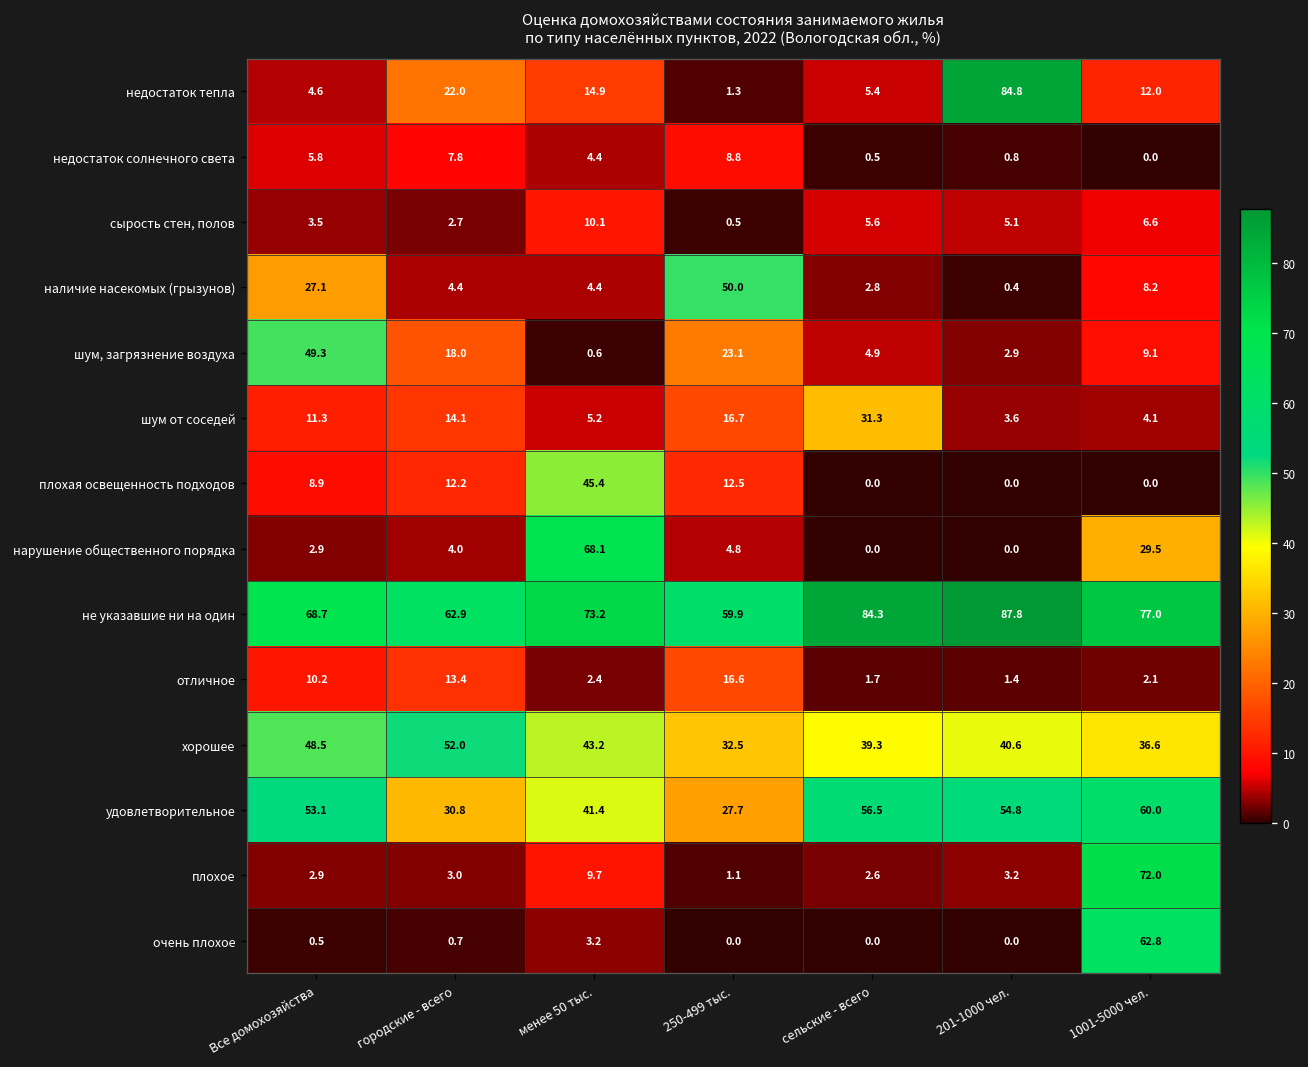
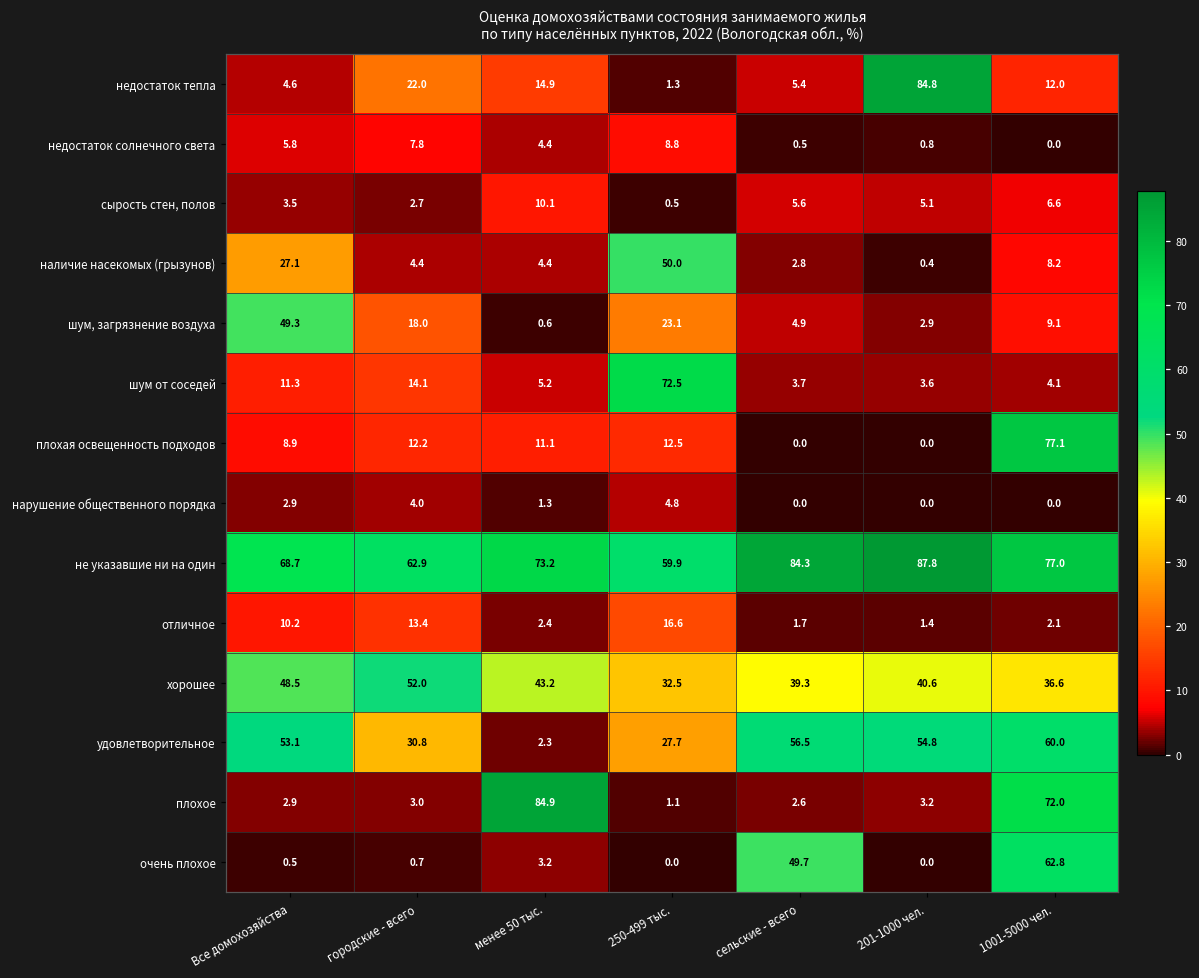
  {
    "недостаток тепла": {
      "Все домохозяйства": 4.6,
      "городские - всего": 22.0,
      "менее 50 тыс.": 14.9,
      "250-499 тыс.": 1.3,
      "сельские - всего": 5.4,
      "201-1000 чел.": 84.8,
      "1001-5000 чел.": 12.0
    },
    "недостаток солнечного света": {
      "Все домохозяйства": 5.8,
      "городские - всего": 7.8,
      "менее 50 тыс.": 4.4,
      "250-499 тыс.": 8.8,
      "сельские - всего": 0.5,
      "201-1000 чел.": 0.8,
      "1001-5000 чел.": 0.0
    },
    "сырость стен, полов": {
      "Все домохозяйства": 3.5,
      "городские - всего": 2.7,
      "менее 50 тыс.": 10.1,
      "250-499 тыс.": 0.5,
      "сельские - всего": 5.6,
      "201-1000 чел.": 5.1,
      "1001-5000 чел.": 6.6
    },
    "наличие насекомых (грызунов)": {
      "Все домохозяйства": 27.1,
      "городские - всего": 4.4,
      "менее 50 тыс.": 4.4,
      "250-499 тыс.": 50.0,
      "сельские - всего": 2.8,
      "201-1000 чел.": 0.4,
      "1001-5000 чел.": 8.2
    },
    "шум, загрязнение воздуха": {
      "Все домохозяйства": 49.3,
      "городские - всего": 18.0,
      "менее 50 тыс.": 0.6,
      "250-499 тыс.": 23.1,
      "сельские - всего": 4.9,
      "201-1000 чел.": 2.9,
      "1001-5000 чел.": 9.1
    },
    "шум от соседей": {
      "Все домохозяйства": 11.3,
      "городские - всего": 14.1,
      "менее 50 тыс.": 5.2,
-     "250-499 тыс.": 16.7,
-     "сельские - всего": 31.3,
+     "250-499 тыс.": 72.5,
+     "сельские - всего": 3.7,
      "201-1000 чел.": 3.6,
      "1001-5000 чел.": 4.1
    },
    "плохая освещенность подходов": {
      "Все домохозяйства": 8.9,
      "городские - всего": 12.2,
-     "менее 50 тыс.": 45.4,
+     "менее 50 тыс.": 11.1,
      "250-499 тыс.": 12.5,
      "сельские - всего": 0.0,
      "201-1000 чел.": 0.0,
-     "1001-5000 чел.": 0.0
+     "1001-5000 чел.": 77.1
    },
    "нарушение общественного порядка": {
      "Все домохозяйства": 2.9,
      "городские - всего": 4.0,
-     "менее 50 тыс.": 68.1,
+     "менее 50 тыс.": 1.3,
      "250-499 тыс.": 4.8,
      "сельские - всего": 0.0,
      "201-1000 чел.": 0.0,
-     "1001-5000 чел.": 29.5
+     "1001-5000 чел.": 0.0
    },
    "не указавшие ни на один": {
      "Все домохозяйства": 68.7,
      "городские - всего": 62.9,
      "менее 50 тыс.": 73.2,
      "250-499 тыс.": 59.9,
      "сельские - всего": 84.3,
      "201-1000 чел.": 87.8,
      "1001-5000 чел.": 77.0
    },
    "отличное": {
      "Все домохозяйства": 10.2,
      "городские - всего": 13.4,
      "менее 50 тыс.": 2.4,
      "250-499 тыс.": 16.6,
      "сельские - всего": 1.7,
      "201-1000 чел.": 1.4,
      "1001-5000 чел.": 2.1
    },
    "хорошее": {
      "Все домохозяйства": 48.5,
      "городские - всего": 52.0,
      "менее 50 тыс.": 43.2,
      "250-499 тыс.": 32.5,
      "сельские - всего": 39.3,
      "201-1000 чел.": 40.6,
      "1001-5000 чел.": 36.6
    },
    "удовлетворительное": {
      "Все домохозяйства": 53.1,
      "городские - всего": 30.8,
-     "менее 50 тыс.": 41.4,
+     "менее 50 тыс.": 2.3,
      "250-499 тыс.": 27.7,
      "сельские - всего": 56.5,
      "201-1000 чел.": 54.8,
      "1001-5000 чел.": 60.0
    },
    "плохое": {
      "Все домохозяйства": 2.9,
      "городские - всего": 3.0,
-     "менее 50 тыс.": 9.7,
+     "менее 50 тыс.": 84.9,
      "250-499 тыс.": 1.1,
      "сельские - всего": 2.6,
      "201-1000 чел.": 3.2,
      "1001-5000 чел.": 72.0
    },
    "очень плохое": {
      "Все домохозяйства": 0.5,
      "городские - всего": 0.7,
      "менее 50 тыс.": 3.2,
      "250-499 тыс.": 0.0,
-     "сельские - всего": 0.0,
+     "сельские - всего": 49.7,
      "201-1000 чел.": 0.0,
      "1001-5000 чел.": 62.8
    }
  }
